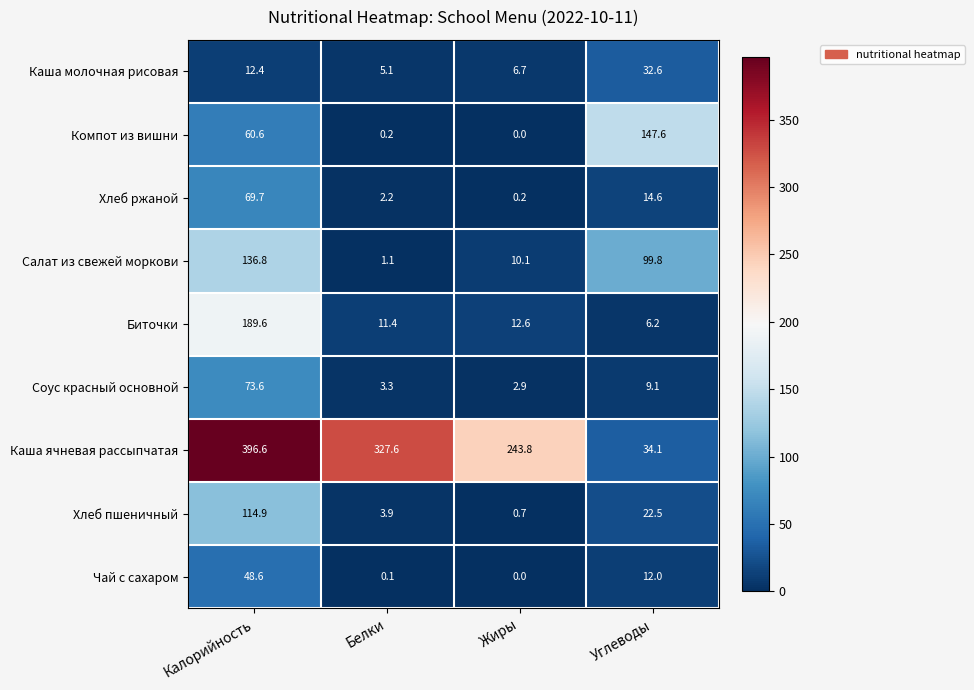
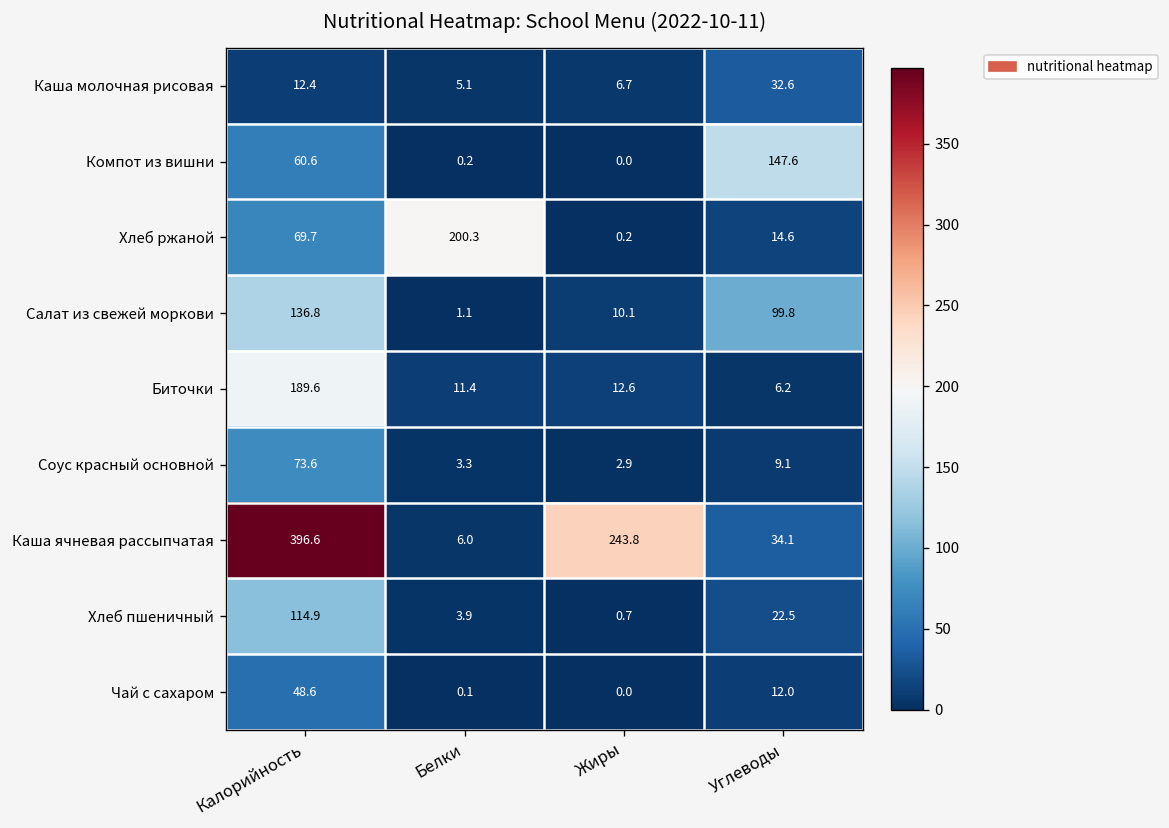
  {
    "Каша молочная рисовая": {
      "Калорийность": 12.4,
      "Белки": 5.1,
      "Жиры": 6.7,
      "Углеводы": 32.6
    },
    "Компот из вишни": {
      "Калорийность": 60.6,
      "Белки": 0.2,
      "Жиры": 0.0,
      "Углеводы": 147.6
    },
    "Хлеб ржаной": {
      "Калорийность": 69.7,
-     "Белки": 2.2,
+     "Белки": 200.3,
      "Жиры": 0.2,
      "Углеводы": 14.6
    },
    "Салат из свежей моркови": {
      "Калорийность": 136.8,
      "Белки": 1.1,
      "Жиры": 10.1,
      "Углеводы": 99.8
    },
    "Биточки": {
      "Калорийность": 189.6,
      "Белки": 11.4,
      "Жиры": 12.6,
      "Углеводы": 6.2
    },
    "Соус красный основной": {
      "Калорийность": 73.6,
      "Белки": 3.3,
      "Жиры": 2.9,
      "Углеводы": 9.1
    },
    "Каша ячневая рассыпчатая": {
      "Калорийность": 396.6,
-     "Белки": 327.6,
+     "Белки": 6.0,
      "Жиры": 243.8,
      "Углеводы": 34.1
    },
    "Хлеб пшеничный": {
      "Калорийность": 114.9,
      "Белки": 3.9,
      "Жиры": 0.7,
      "Углеводы": 22.5
    },
    "Чай с сахаром": {
      "Калорийность": 48.6,
      "Белки": 0.1,
      "Жиры": 0.0,
      "Углеводы": 12.0
    }
  }
